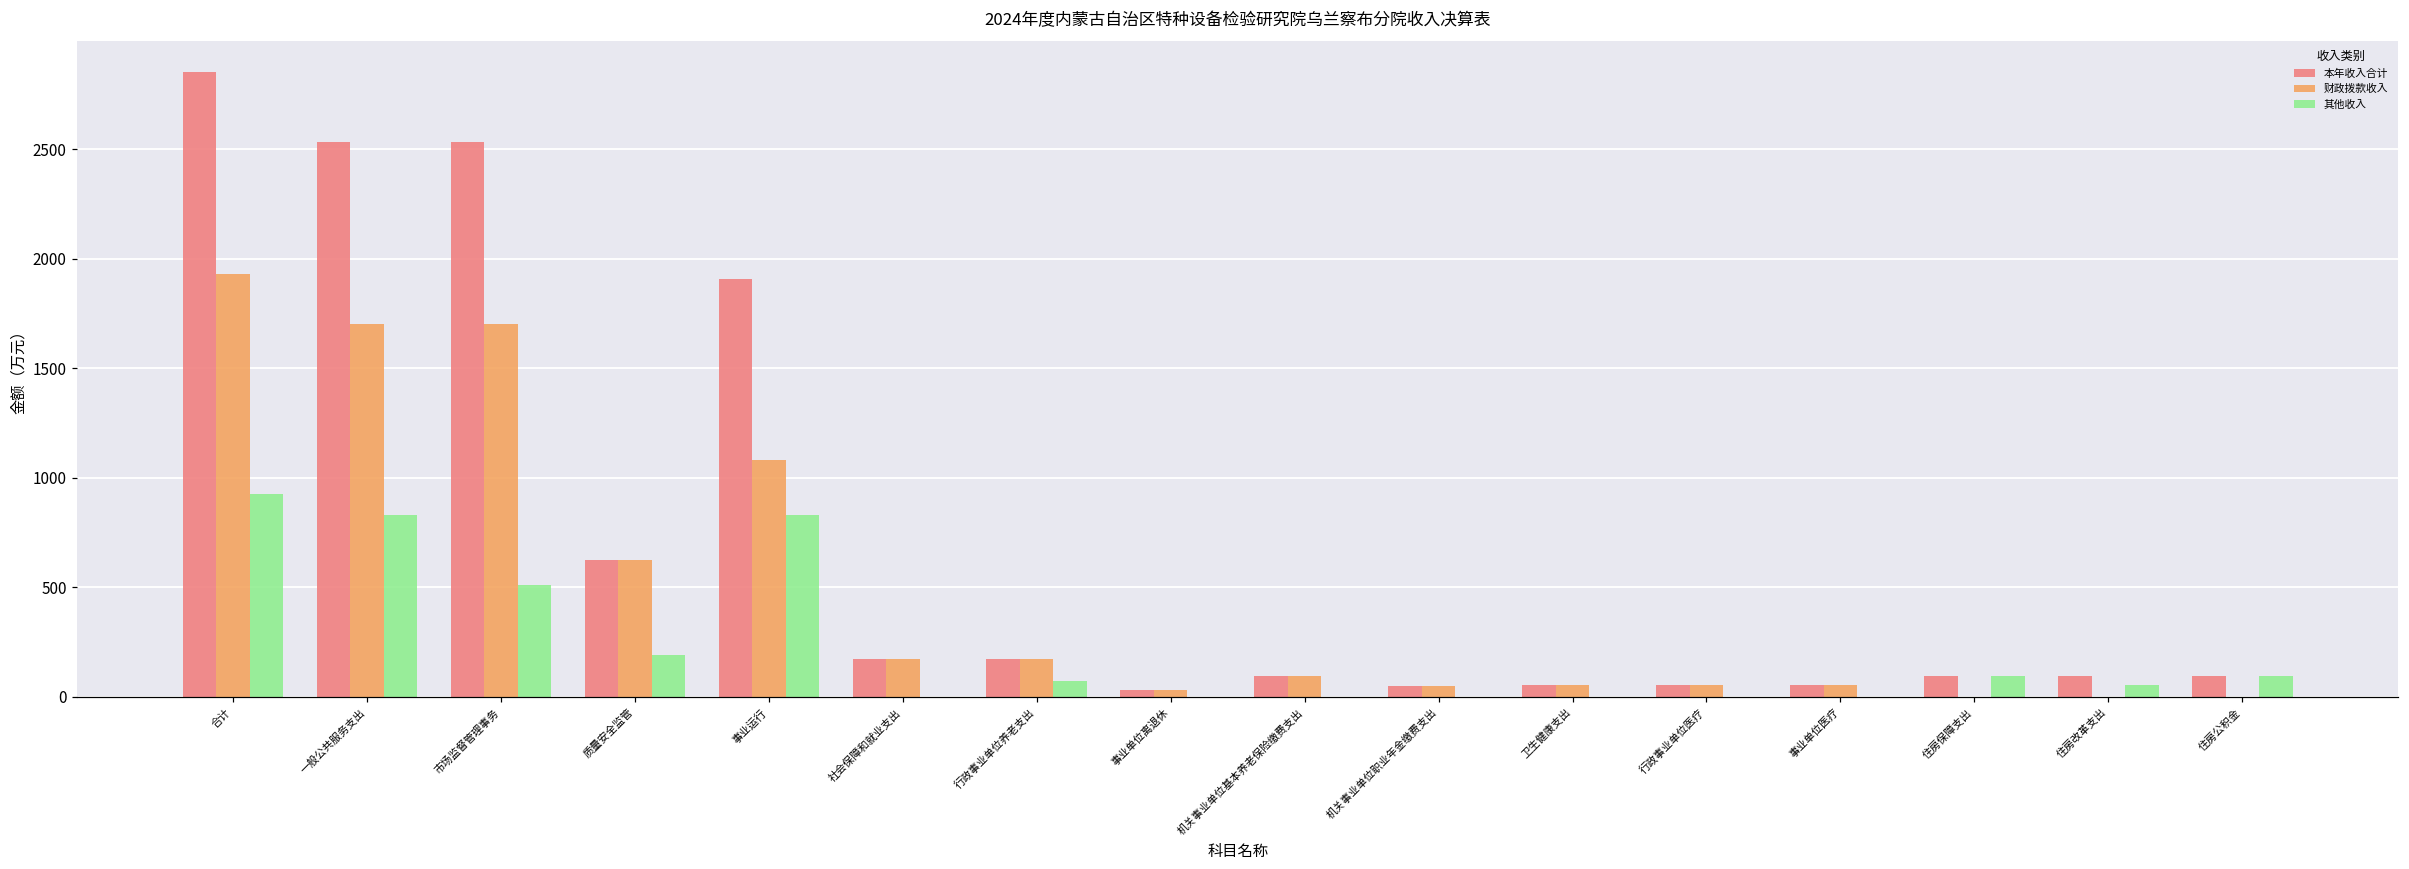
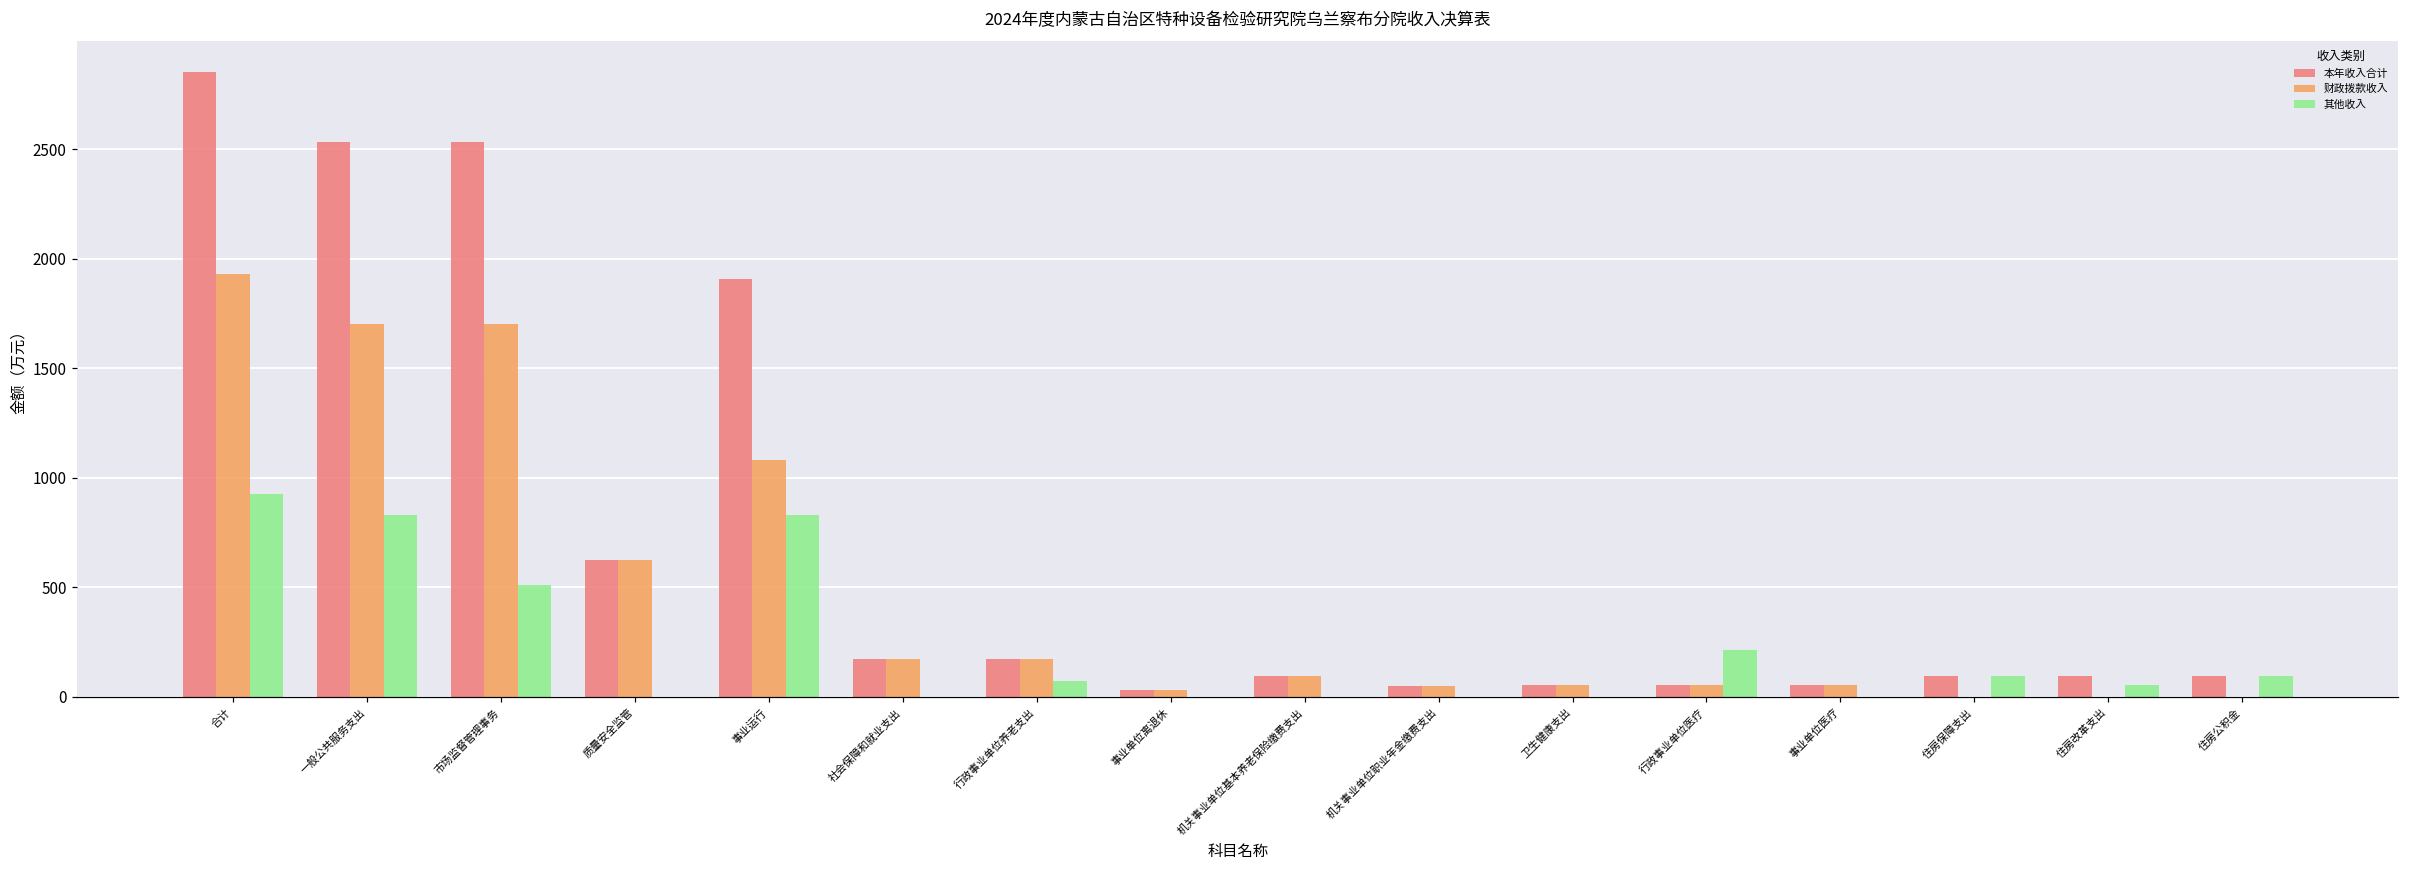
  {
    "其他收入": {
      "合计": 930,
      "一般公共服务支出": 830,
      "市场监督管理事务": 510,
-     "质量安全监管": 190,
+     "质量安全监管": 0,
      "事业运行": 830,
      "社会保障和就业支出": 0,
      "行政事业单位养老支出": 70,
      "事业单位离退休": 0,
      "机关事业单位基本养老保险缴费支出": 0,
      "机关事业单位职业年金缴费支出": 0,
      "卫生健康支出": 0,
-     "行政事业单位医疗": 0,
+     "行政事业单位医疗": 210,
      "事业单位医疗": 0,
      "住房保障支出": 100,
      "住房改革支出": 50,
      "住房公积金": 100
    }
  }
